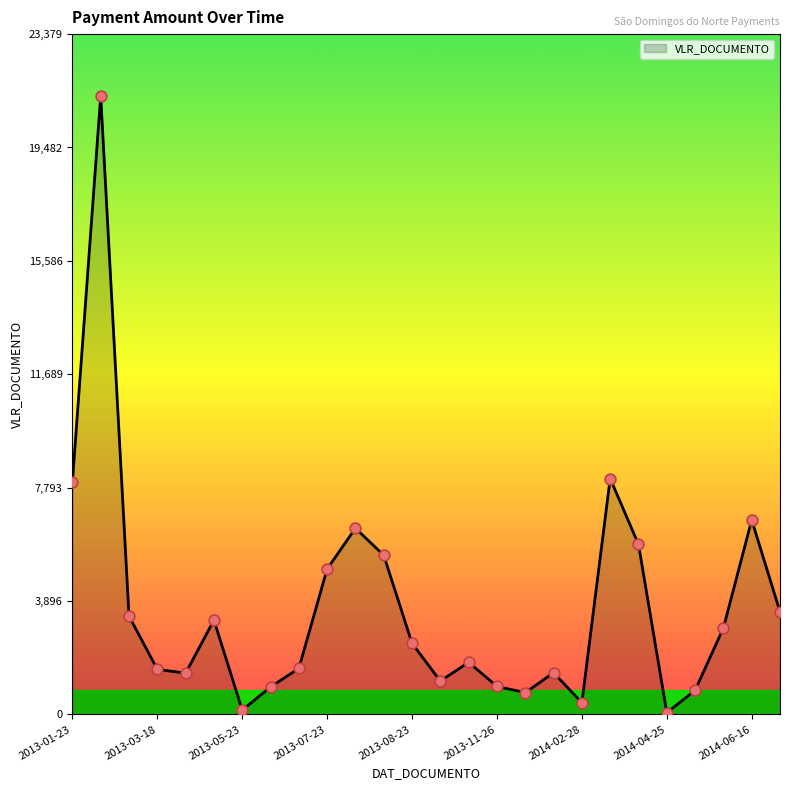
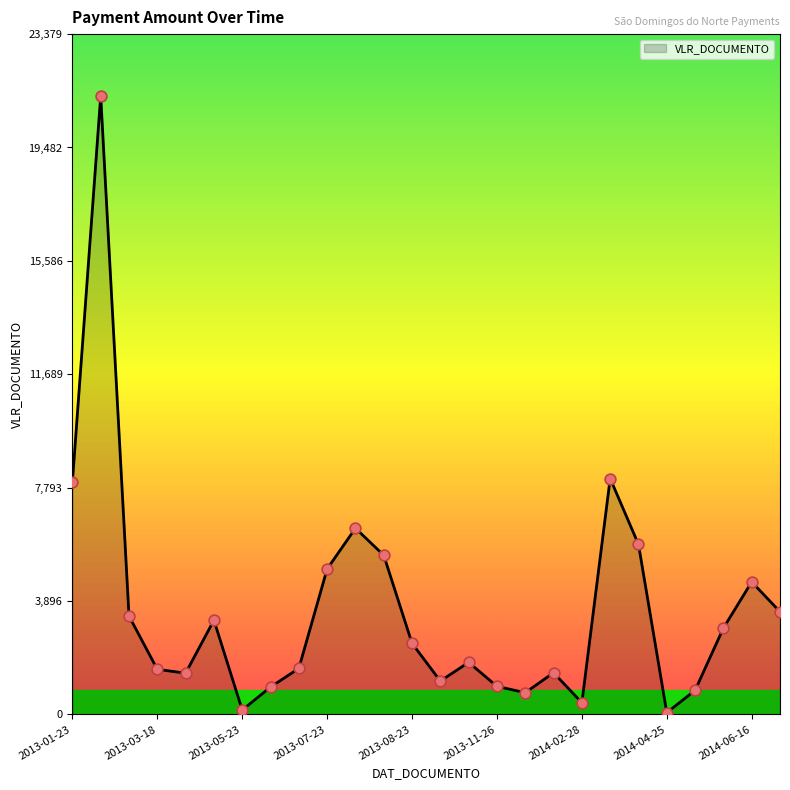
  {
    "2013-01-23": "8,000",
    "2013-08-23": "2,400",
-   "2014-06-16": "6,700"
+   "2014-06-16": "4,600"
  }
